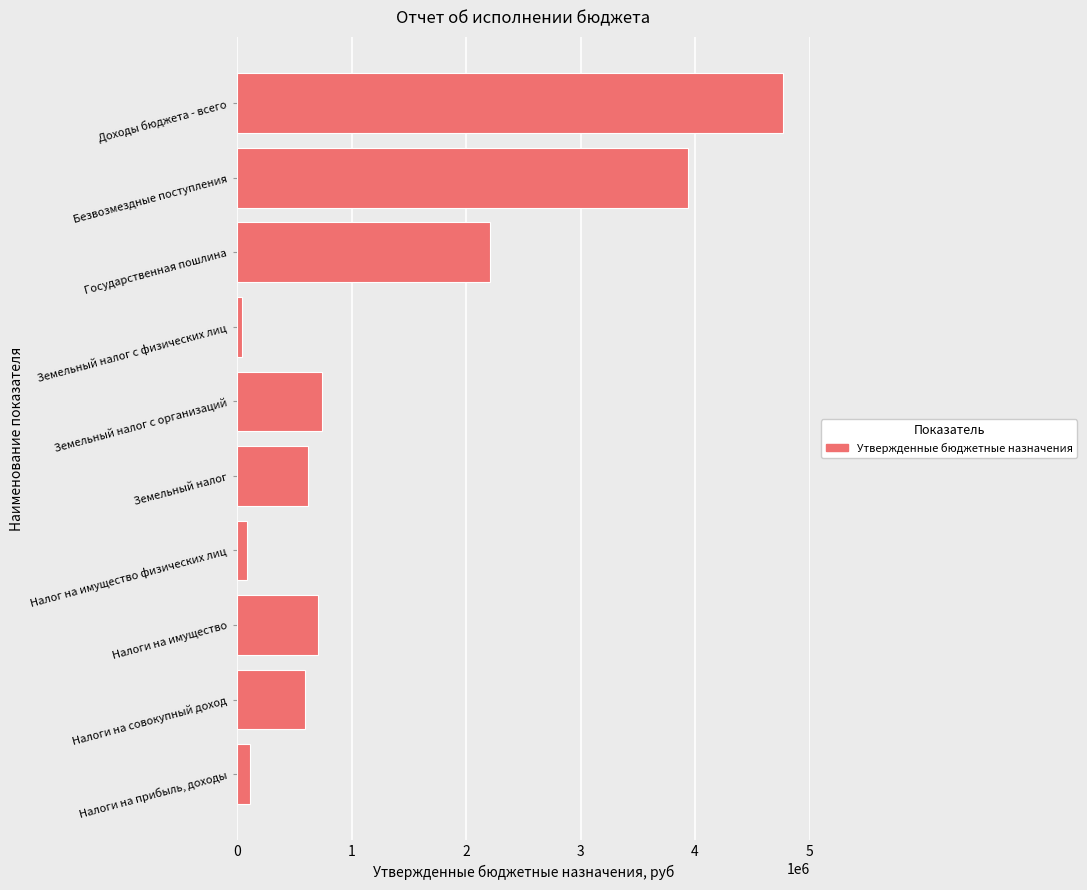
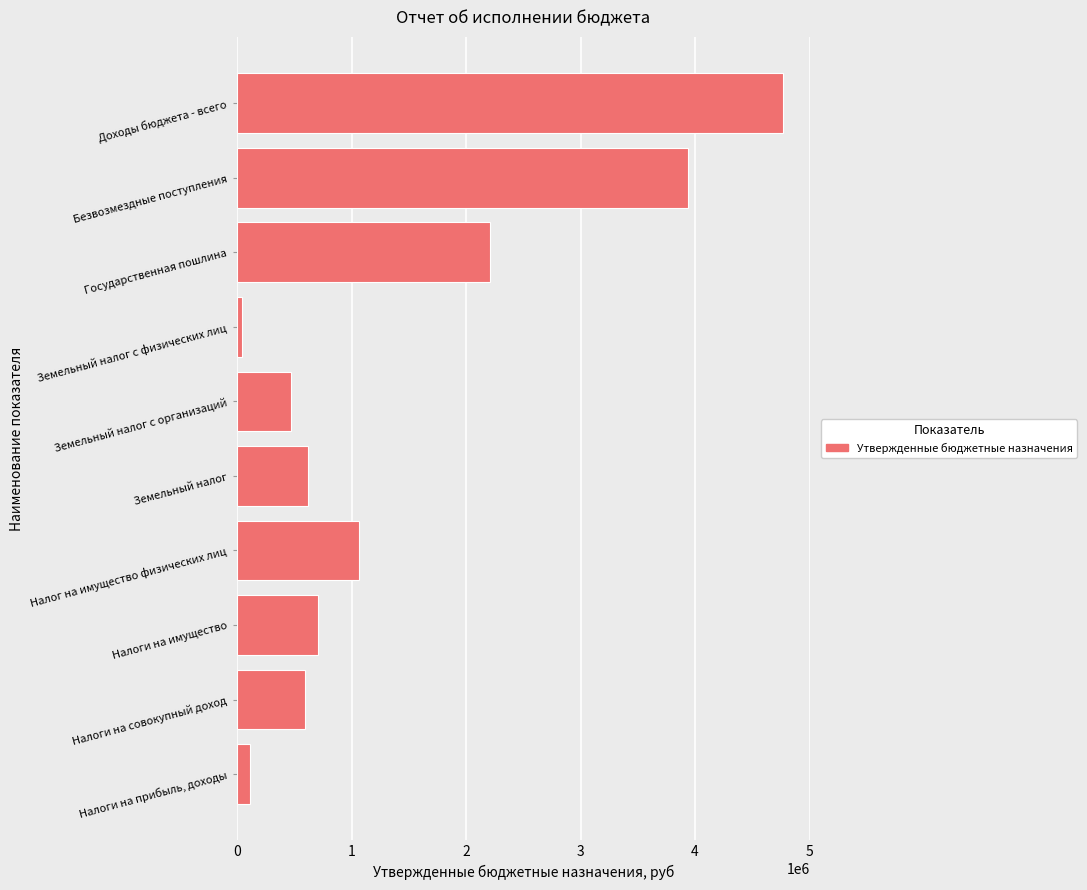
  {
    "Доходы бюджета - всего": 4760000,
    "Безвозмездные поступления": 3940000,
    "Государственная пошлина": 2210000,
    "Земельный налог с физических лиц": 50000,
-   "Земельный налог с организаций": 750000,
+   "Земельный налог с организаций": 470000,
    "Земельный налог": 620000,
-   "Налог на имущество физических лиц": 90000,
+   "Налог на имущество физических лиц": 1070000,
    "Налоги на имущество": 710000,
    "Налоги на совокупный доход": 590000,
    "Налоги на прибыль, доходы": 110000
  }
